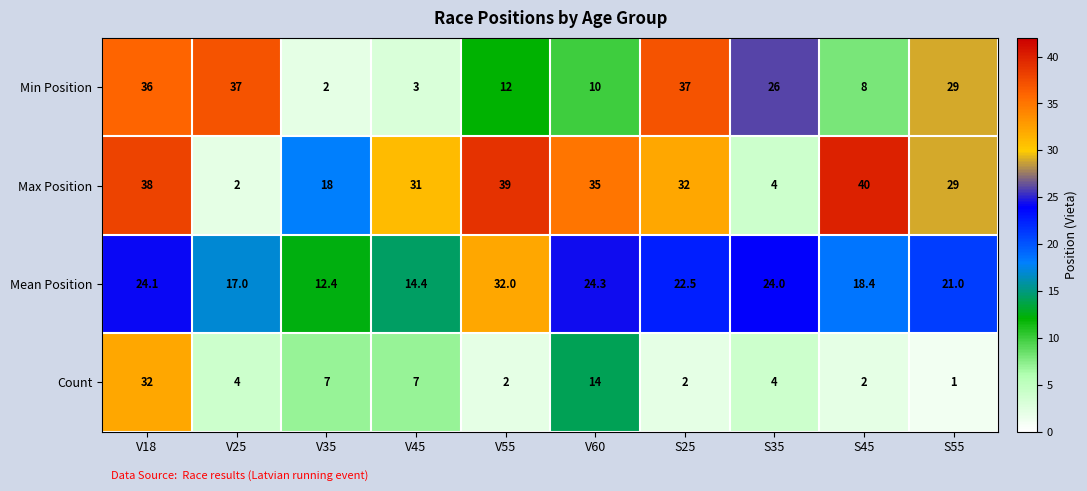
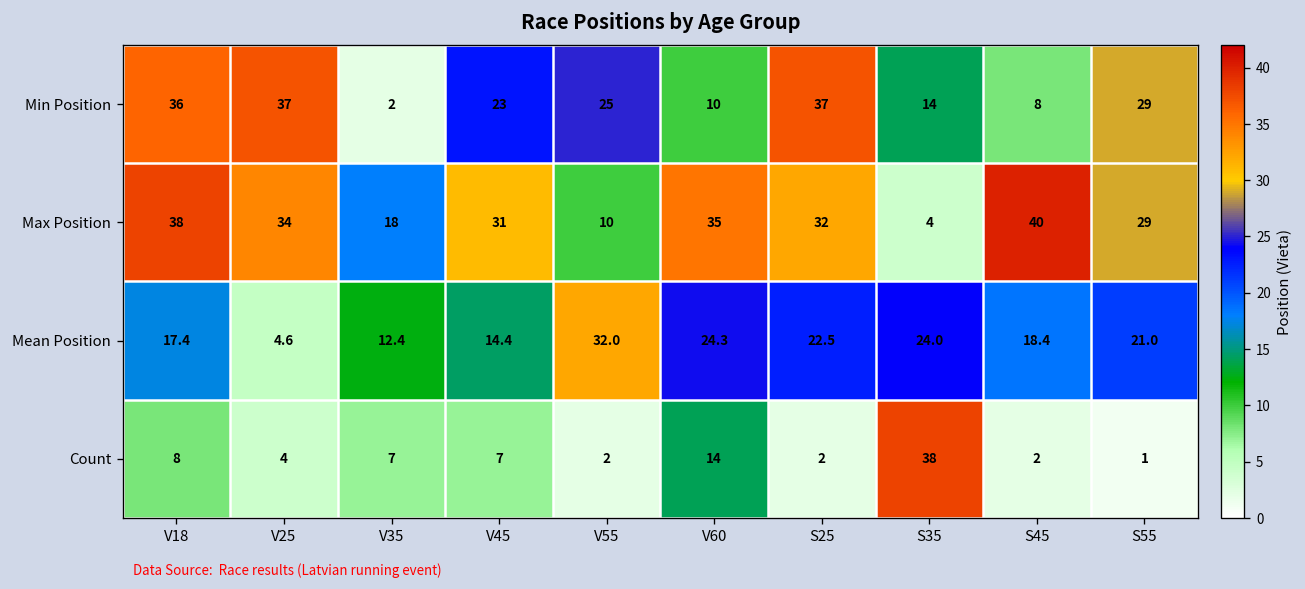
  {
    "Min Position": {
      "V18": 36,
      "V25": 37,
      "V35": 2,
-     "V45": 3,
-     "V55": 12,
+     "V45": 23,
+     "V55": 25,
      "V60": 10,
      "S25": 37,
-     "S35": 26,
+     "S35": 14,
      "S45": 8,
      "S55": 29
    },
    "Max Position": {
      "V18": 38,
-     "V25": 2,
+     "V25": 34,
      "V35": 18,
      "V45": 31,
-     "V55": 39,
+     "V55": 10,
      "V60": 35,
      "S25": 32,
      "S35": 4,
      "S45": 40,
      "S55": 29
    },
    "Mean Position": {
-     "V18": 24.1,
-     "V25": 17.0,
+     "V18": 17.4,
+     "V25": 4.6,
      "V35": 12.4,
      "V45": 14.4,
      "V55": 32.0,
      "V60": 24.3,
      "S25": 22.5,
      "S35": 24.0,
      "S45": 18.4,
      "S55": 21.0
    },
    "Count": {
-     "V18": 32,
+     "V18": 8,
      "V25": 4,
      "V35": 7,
      "V45": 7,
      "V55": 2,
      "V60": 14,
      "S25": 2,
-     "S35": 4,
+     "S35": 38,
      "S45": 2,
      "S55": 1
    }
  }
